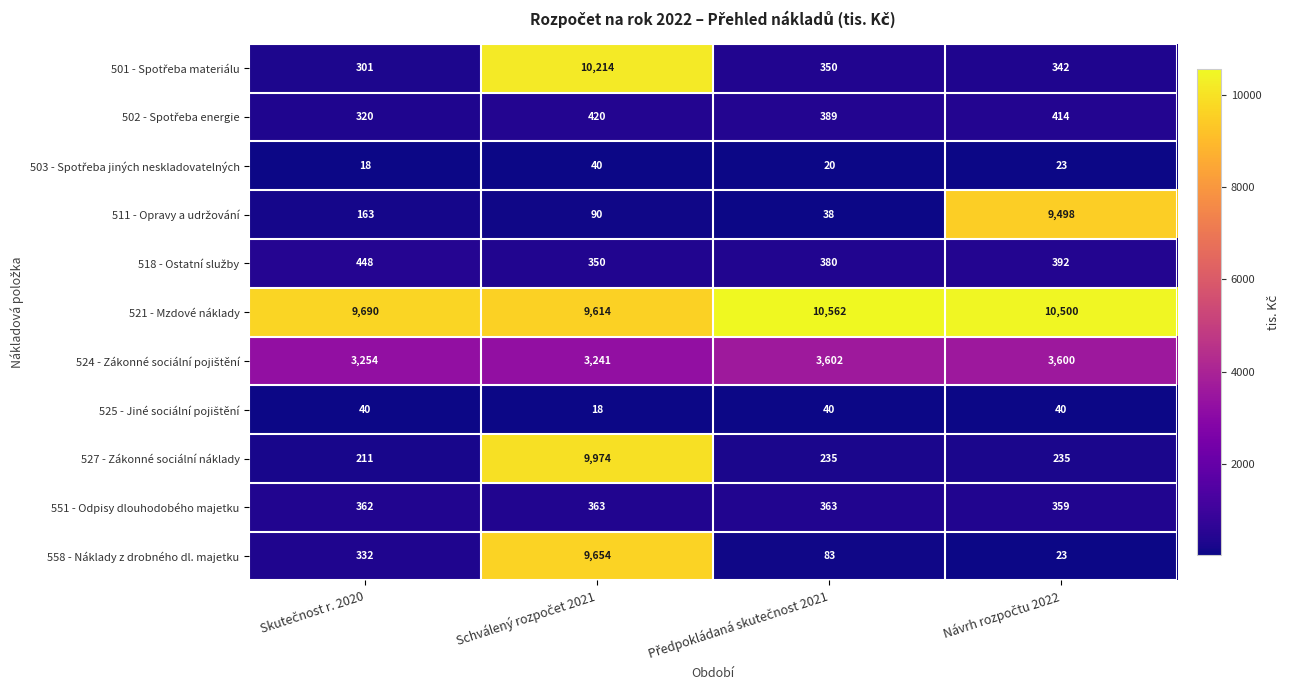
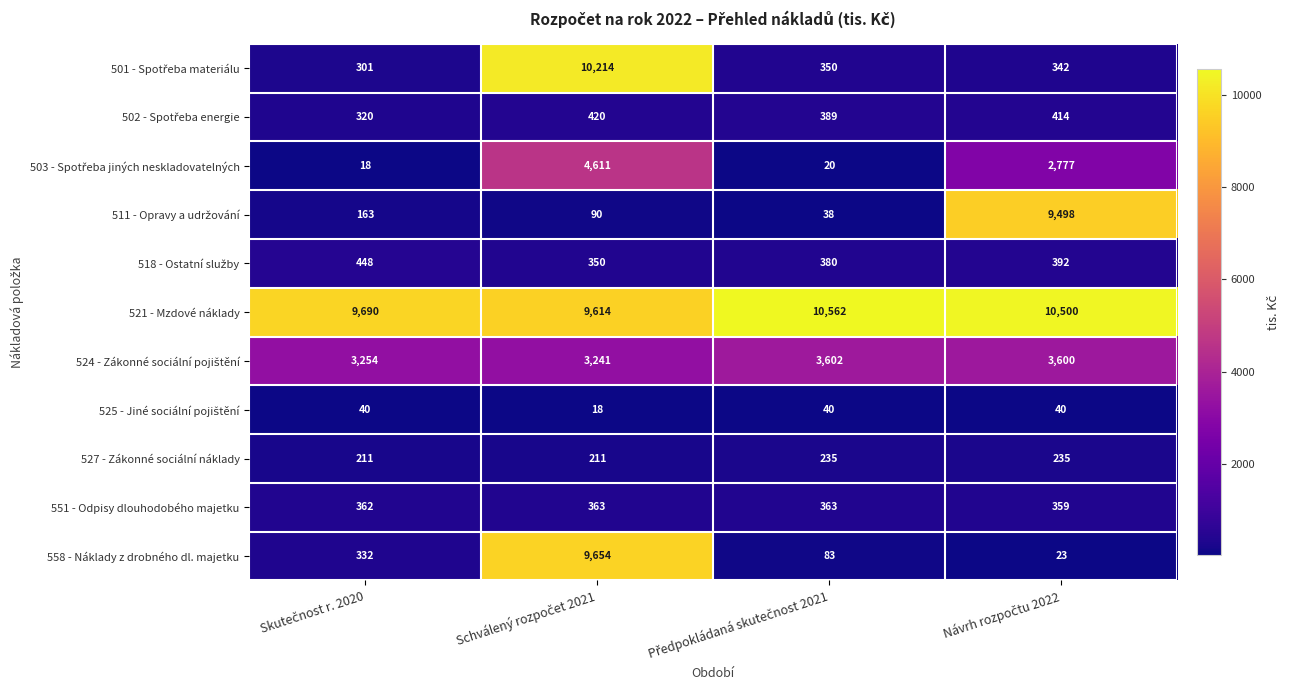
  {
    "501 - Spotřeba materiálu": {
      "Skutečnost r. 2020": "301",
      "Schválený rozpočet 2021": "10,214",
      "Předpokládaná skutečnost 2021": "350",
      "Návrh rozpočtu 2022": "342"
    },
    "502 - Spotřeba energie": {
      "Skutečnost r. 2020": "320",
      "Schválený rozpočet 2021": "420",
      "Předpokládaná skutečnost 2021": "389",
      "Návrh rozpočtu 2022": "414"
    },
    "503 - Spotřeba jiných neskladovatelných": {
      "Skutečnost r. 2020": "18",
-     "Schválený rozpočet 2021": "40",
+     "Schválený rozpočet 2021": "4,611",
      "Předpokládaná skutečnost 2021": "20",
-     "Návrh rozpočtu 2022": "23"
+     "Návrh rozpočtu 2022": "2,777"
    },
    "511 - Opravy a udržování": {
      "Skutečnost r. 2020": "163",
      "Schválený rozpočet 2021": "90",
      "Předpokládaná skutečnost 2021": "38",
      "Návrh rozpočtu 2022": "9,498"
    },
    "518 - Ostatní služby": {
      "Skutečnost r. 2020": "448",
      "Schválený rozpočet 2021": "350",
      "Předpokládaná skutečnost 2021": "380",
      "Návrh rozpočtu 2022": "392"
    },
    "521 - Mzdové náklady": {
      "Skutečnost r. 2020": "9,690",
      "Schválený rozpočet 2021": "9,614",
      "Předpokládaná skutečnost 2021": "10,562",
      "Návrh rozpočtu 2022": "10,500"
    },
    "524 - Zákonné sociální pojištění": {
      "Skutečnost r. 2020": "3,254",
      "Schválený rozpočet 2021": "3,241",
      "Předpokládaná skutečnost 2021": "3,602",
      "Návrh rozpočtu 2022": "3,600"
    },
    "525 - Jiné sociální pojištění": {
      "Skutečnost r. 2020": "40",
      "Schválený rozpočet 2021": "18",
      "Předpokládaná skutečnost 2021": "40",
      "Návrh rozpočtu 2022": "40"
    },
    "527 - Zákonné sociální náklady": {
      "Skutečnost r. 2020": "211",
-     "Schválený rozpočet 2021": "9,974",
+     "Schválený rozpočet 2021": "211",
      "Předpokládaná skutečnost 2021": "235",
      "Návrh rozpočtu 2022": "235"
    },
    "551 - Odpisy dlouhodobého majetku": {
      "Skutečnost r. 2020": "362",
      "Schválený rozpočet 2021": "363",
      "Předpokládaná skutečnost 2021": "363",
      "Návrh rozpočtu 2022": "359"
    },
    "558 - Náklady z drobného dl. majetku": {
      "Skutečnost r. 2020": "332",
      "Schválený rozpočet 2021": "9,654",
      "Předpokládaná skutečnost 2021": "83",
      "Návrh rozpočtu 2022": "23"
    }
  }
